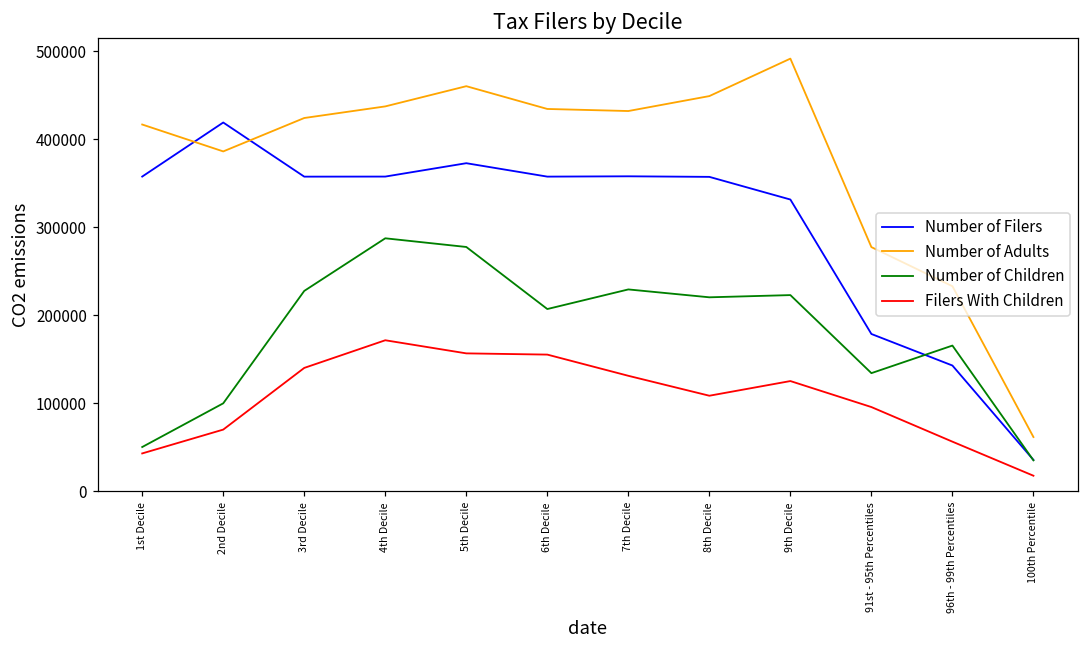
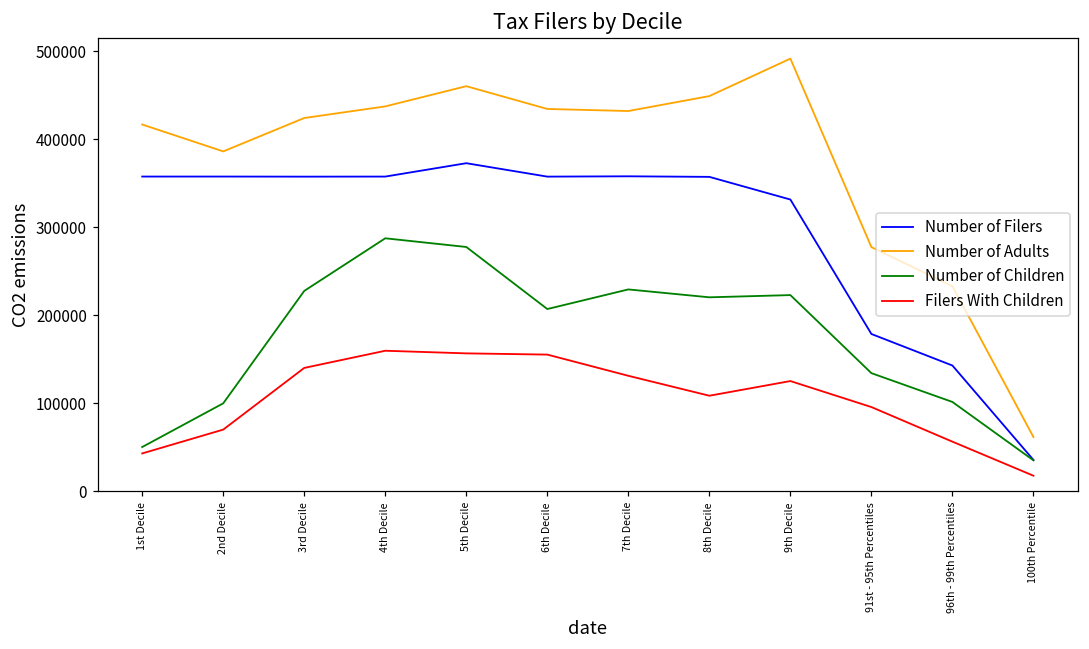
  {
    "Number of Filers": {
      "1st Decile": 360000,
-     "2nd Decile": 420000,
+     "2nd Decile": 360000,
      "3rd Decile": 360000,
      "4th Decile": 360000,
      "5th Decile": 370000,
      "6th Decile": 360000,
      "7th Decile": 360000,
      "8th Decile": 360000,
      "9th Decile": 330000,
      "91st - 95th Percentiles": 180000,
      "96th - 99th Percentiles": 140000
    },
    "Number of Adults": {
      "1st Decile": 420000,
      "2nd Decile": 390000,
      "3rd Decile": 420000,
      "4th Decile": 440000,
      "5th Decile": 460000,
      "6th Decile": 430000,
      "7th Decile": 430000,
      "8th Decile": 450000,
      "9th Decile": 490000,
      "91st - 95th Percentiles": 280000,
      "100th Percentile": 60000
    },
    "Number of Children": {
      "1st Decile": 50000,
      "2nd Decile": 100000,
      "3rd Decile": 230000,
      "4th Decile": 290000,
      "5th Decile": 280000,
      "6th Decile": 210000,
      "7th Decile": 230000,
      "8th Decile": 220000,
      "9th Decile": 220000,
      "91st - 95th Percentiles": 130000,
-     "96th - 99th Percentiles": 170000
+     "96th - 99th Percentiles": 100000
    },
    "Filers With Children": {
      "1st Decile": 40000,
      "2nd Decile": 70000,
      "3rd Decile": 140000,
-     "4th Decile": 170000,
+     "4th Decile": 160000,
      "5th Decile": 160000,
      "6th Decile": 160000,
      "7th Decile": 130000,
      "8th Decile": 110000,
      "9th Decile": 130000,
      "91st - 95th Percentiles": 100000,
      "96th - 99th Percentiles": 60000,
      "100th Percentile": 20000
    }
  }
